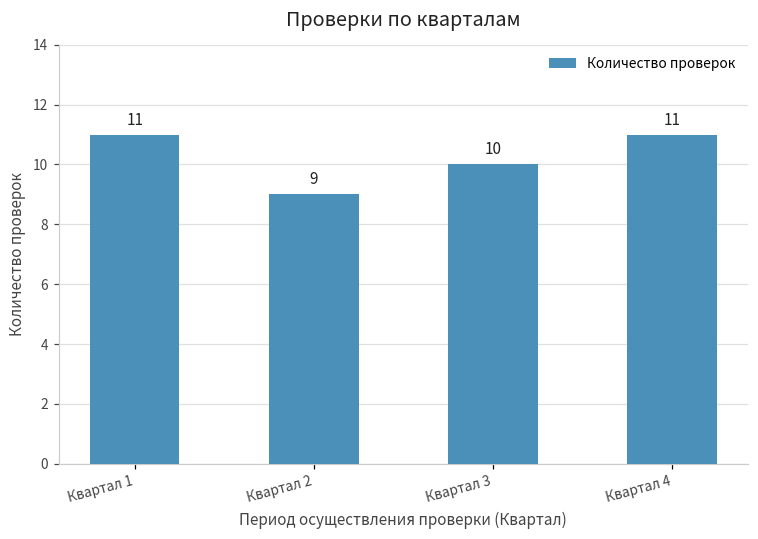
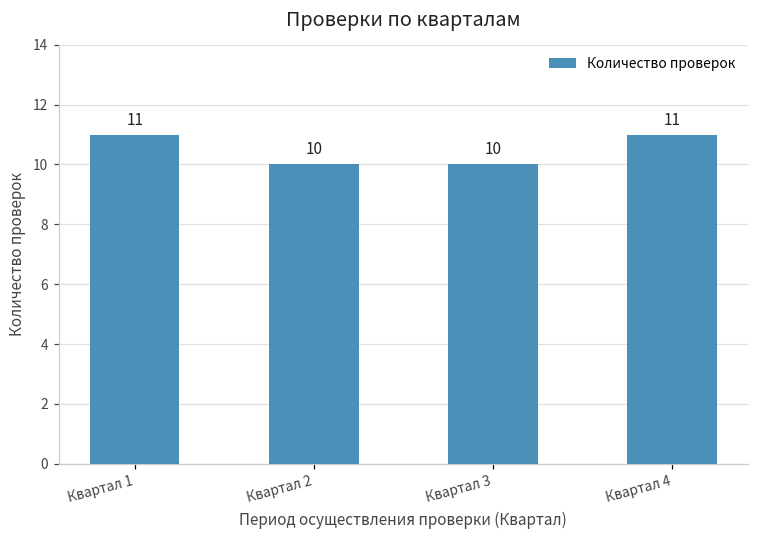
  {
    "Квартал 1": 11,
-   "Квартал 2": 9,
+   "Квартал 2": 10,
    "Квартал 3": 10,
    "Квартал 4": 11
  }
